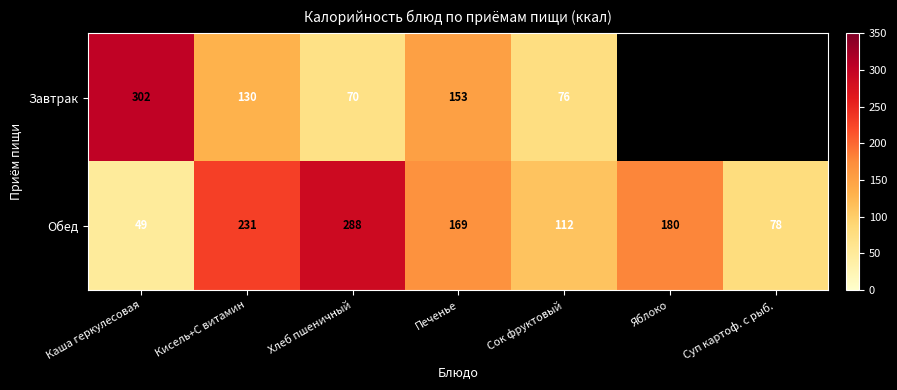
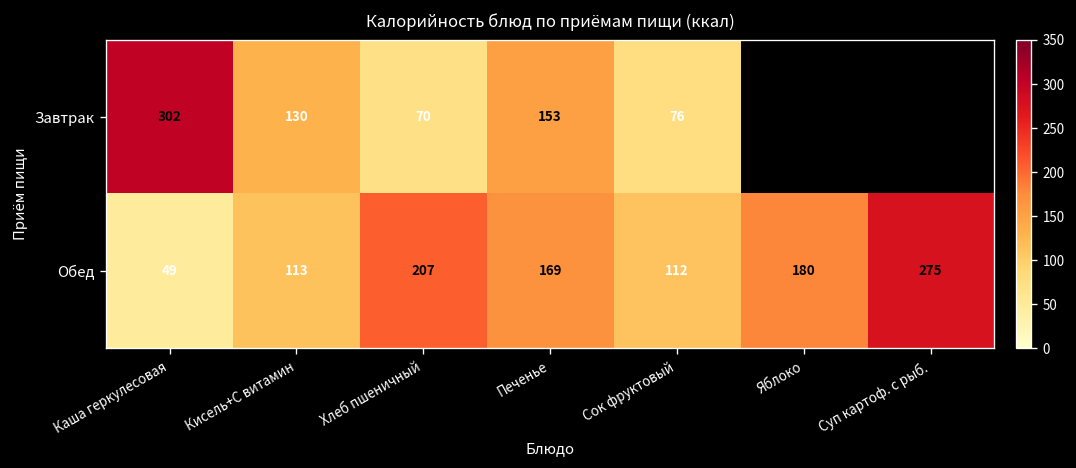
  {
    "Завтрак": {
      "Каша геркулесовая": 302,
      "Кисель+С витамин": 130,
      "Хлеб пшеничный": 70,
      "Печенье": 153,
      "Сок фруктовый": 76
    },
    "Обед": {
      "Каша геркулесовая": 49,
-     "Кисель+С витамин": 231,
-     "Хлеб пшеничный": 288,
+     "Кисель+С витамин": 113,
+     "Хлеб пшеничный": 207,
      "Печенье": 169,
      "Сок фруктовый": 112,
      "Яблоко": 180,
-     "Суп картоф. с рыб.": 78
+     "Суп картоф. с рыб.": 275
    }
  }
